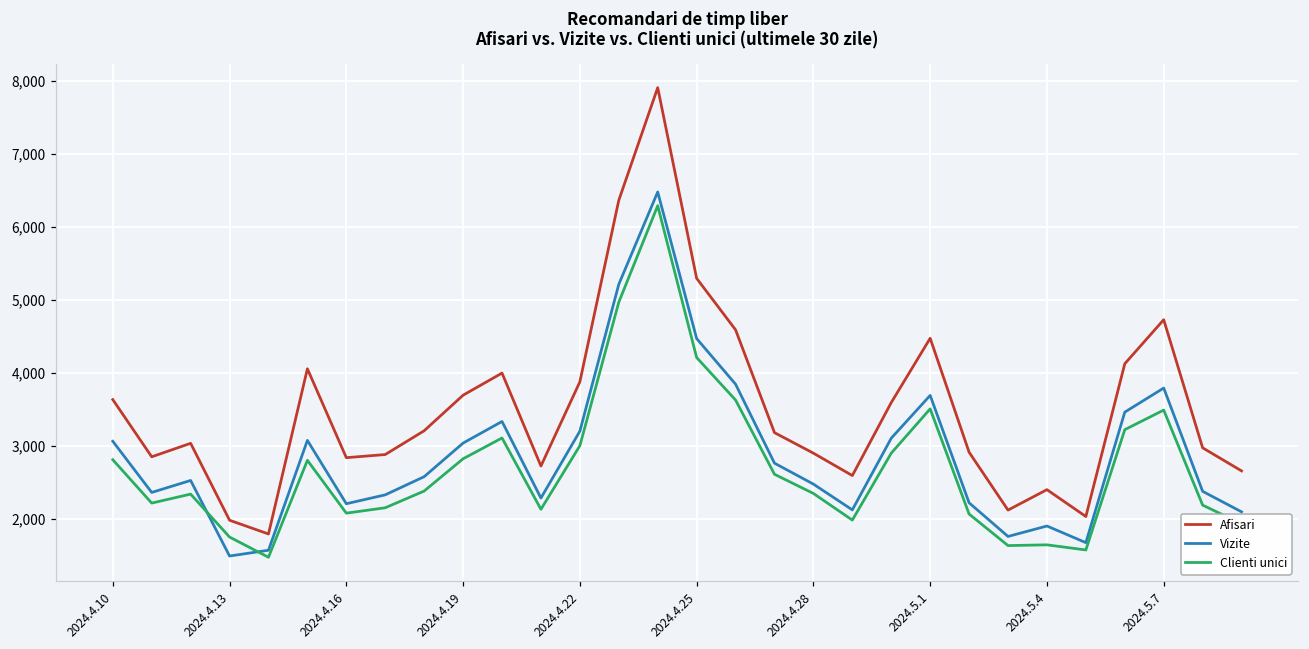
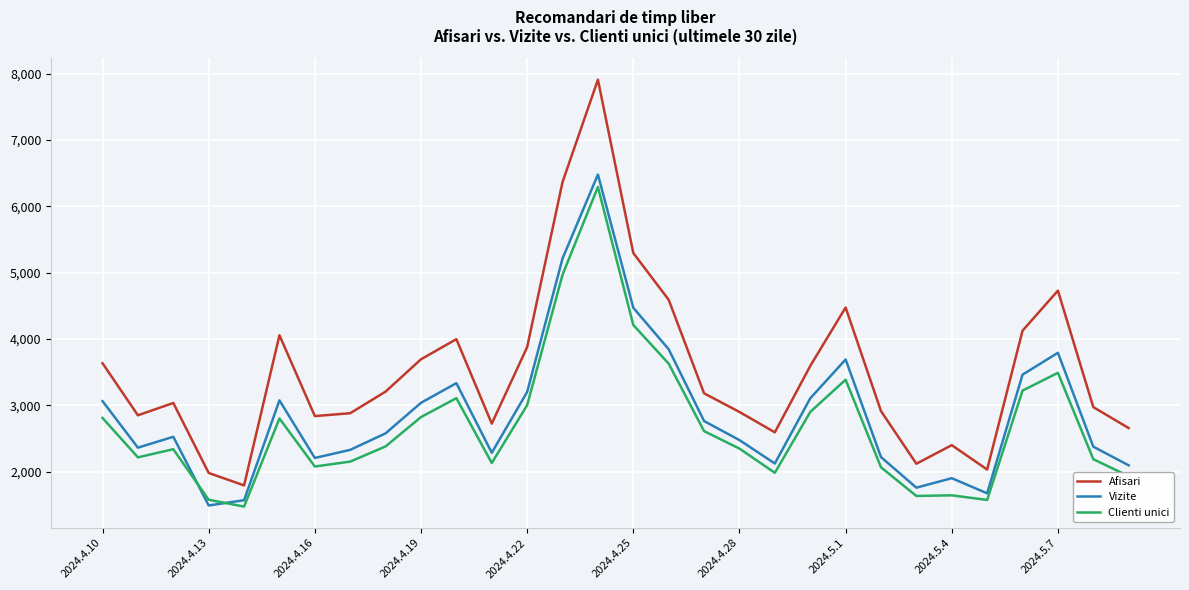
  {
    "Afisari": {
      "2024.4.10": "3,600",
      "2024.4.13": "2,000",
      "2024.4.16": "2,800",
      "2024.4.19": "3,700",
      "2024.4.22": "3,900",
      "2024.4.25": "5,300",
      "2024.4.28": "2,900",
      "2024.5.1": "4,500",
      "2024.5.4": "2,400",
      "2024.5.7": "4,700"
    },
    "Vizite": {
      "2024.4.10": "3,100",
      "2024.4.13": "1,500",
      "2024.4.16": "2,200",
      "2024.4.19": "3,000",
      "2024.4.22": "3,200",
      "2024.4.25": "4,500",
      "2024.4.28": "2,500",
      "2024.5.1": "3,700",
      "2024.5.4": "1,900",
      "2024.5.7": "3,800"
    },
    "Clienti unici": {
      "2024.4.10": "2,800",
-     "2024.4.13": "1,800",
+     "2024.4.13": "1,600",
      "2024.4.16": "2,100",
      "2024.4.19": "2,800",
      "2024.4.22": "3,000",
      "2024.4.25": "4,200",
      "2024.4.28": "2,300",
-     "2024.5.1": "3,500",
+     "2024.5.1": "3,400",
      "2024.5.4": "1,600",
      "2024.5.7": "3,500"
    }
  }
